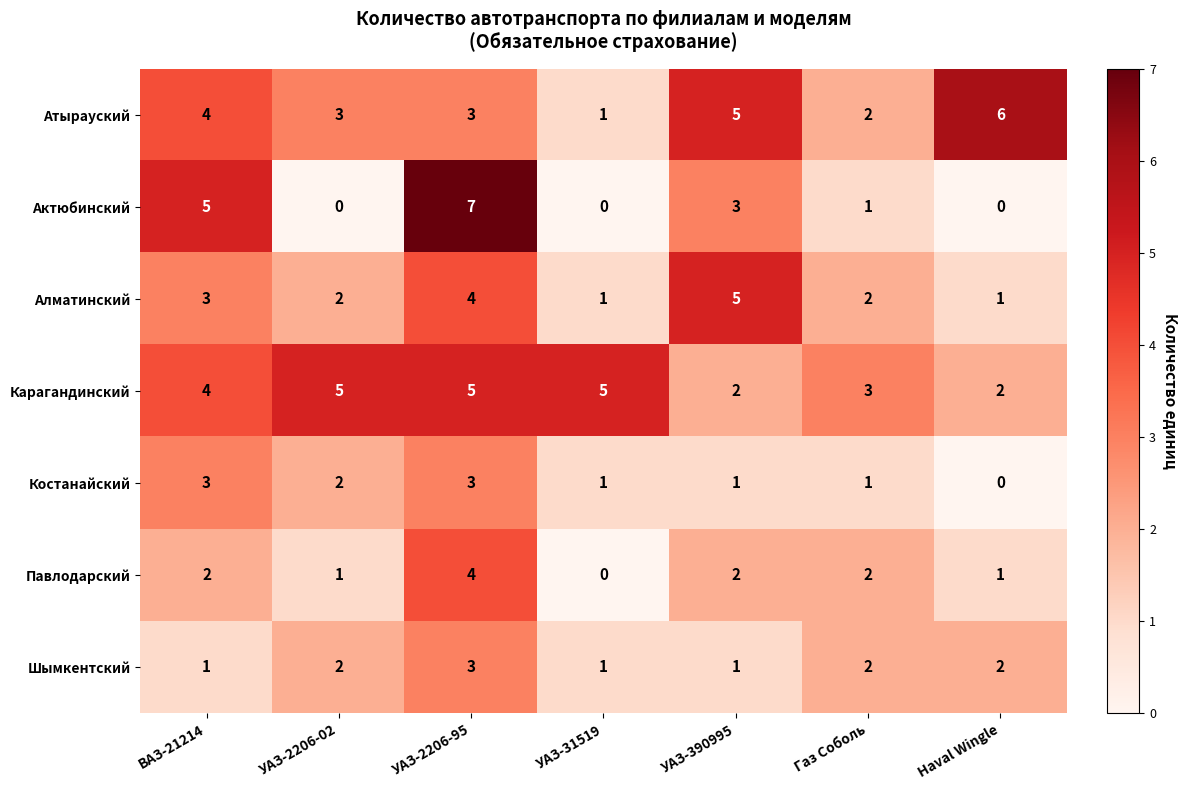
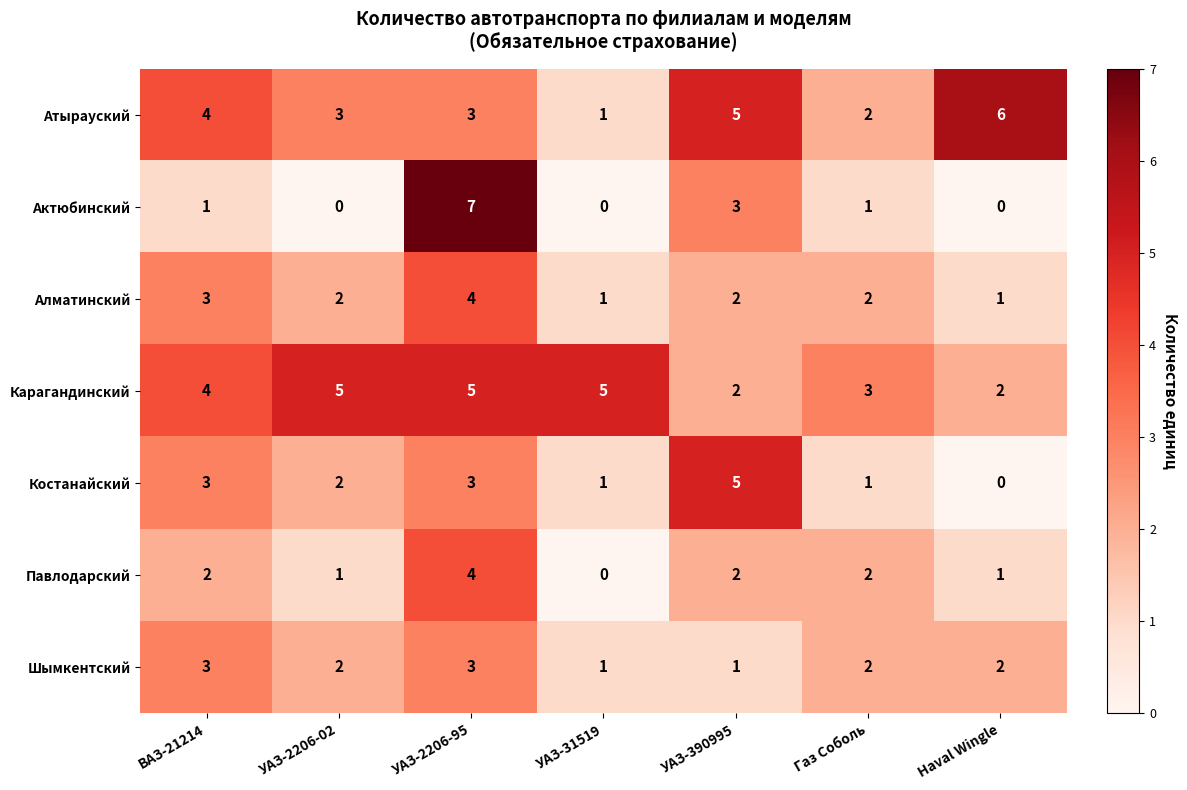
  {
    "Атырауский": {
      "ВАЗ-21214": 4,
      "УАЗ-2206-02": 3,
      "УАЗ-2206-95": 3,
      "УАЗ-31519": 1,
      "УАЗ-390995": 5,
      "Газ Соболь": 2,
      "Haval Wingle": 6
    },
    "Актюбинский": {
-     "ВАЗ-21214": 5,
+     "ВАЗ-21214": 1,
      "УАЗ-2206-02": 0,
      "УАЗ-2206-95": 7,
      "УАЗ-31519": 0,
      "УАЗ-390995": 3,
      "Газ Соболь": 1,
      "Haval Wingle": 0
    },
    "Алматинский": {
      "ВАЗ-21214": 3,
      "УАЗ-2206-02": 2,
      "УАЗ-2206-95": 4,
      "УАЗ-31519": 1,
-     "УАЗ-390995": 5,
+     "УАЗ-390995": 2,
      "Газ Соболь": 2,
      "Haval Wingle": 1
    },
    "Карагандинский": {
      "ВАЗ-21214": 4,
      "УАЗ-2206-02": 5,
      "УАЗ-2206-95": 5,
      "УАЗ-31519": 5,
      "УАЗ-390995": 2,
      "Газ Соболь": 3,
      "Haval Wingle": 2
    },
    "Костанайский": {
      "ВАЗ-21214": 3,
      "УАЗ-2206-02": 2,
      "УАЗ-2206-95": 3,
      "УАЗ-31519": 1,
-     "УАЗ-390995": 1,
+     "УАЗ-390995": 5,
      "Газ Соболь": 1,
      "Haval Wingle": 0
    },
    "Павлодарский": {
      "ВАЗ-21214": 2,
      "УАЗ-2206-02": 1,
      "УАЗ-2206-95": 4,
      "УАЗ-31519": 0,
      "УАЗ-390995": 2,
      "Газ Соболь": 2,
      "Haval Wingle": 1
    },
    "Шымкентский": {
-     "ВАЗ-21214": 1,
+     "ВАЗ-21214": 3,
      "УАЗ-2206-02": 2,
      "УАЗ-2206-95": 3,
      "УАЗ-31519": 1,
      "УАЗ-390995": 1,
      "Газ Соболь": 2,
      "Haval Wingle": 2
    }
  }
